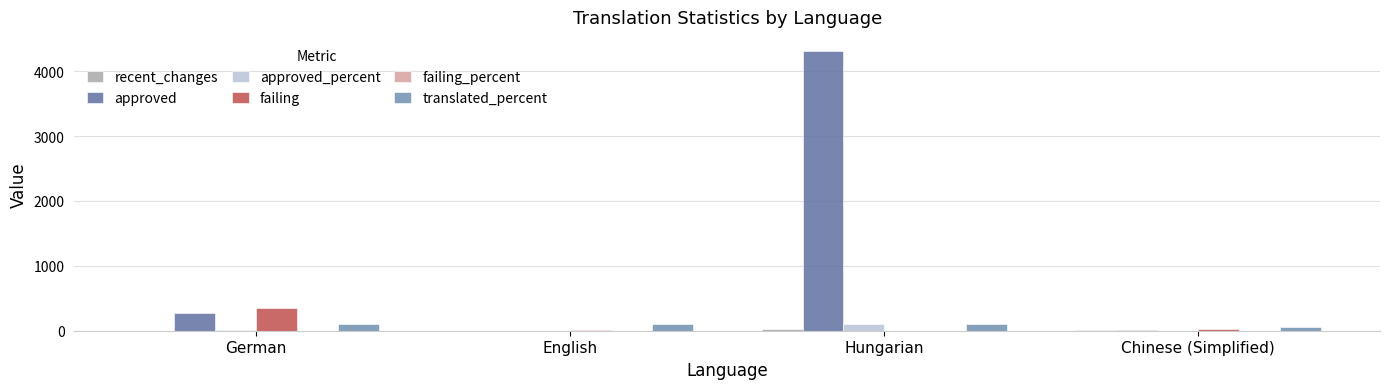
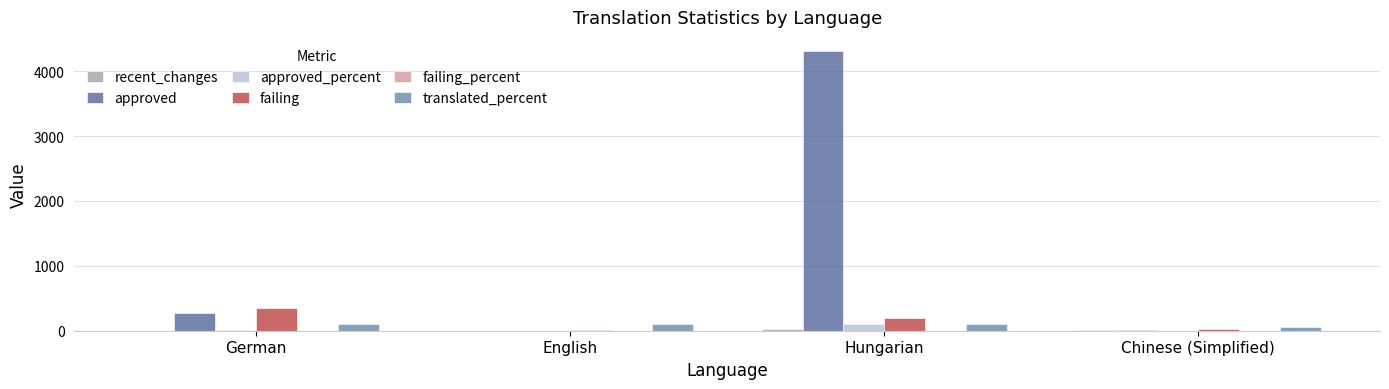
  {
    "failing": {
      "German": 300,
-     "Hungarian": 0
+     "Hungarian": 200
    }
  }
